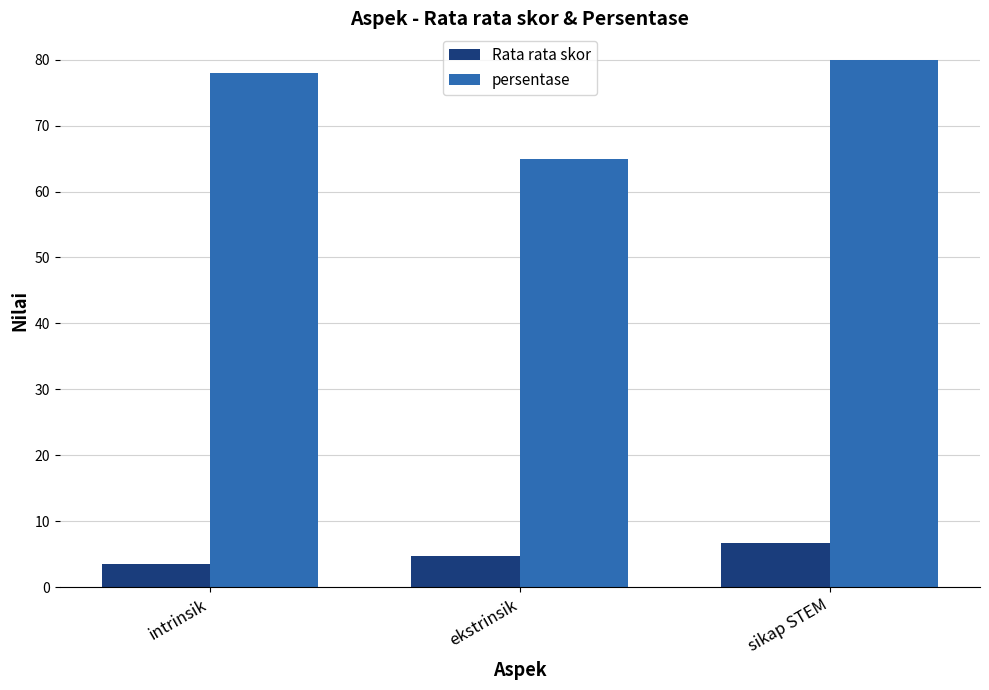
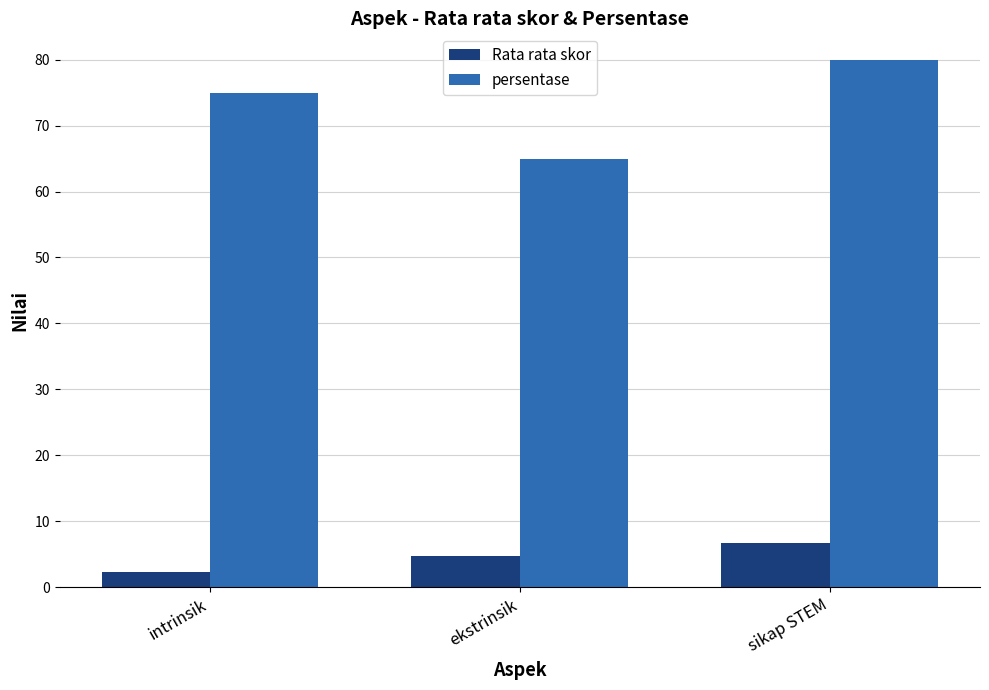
  {
    "Rata rata skor": {
-     "intrinsik": 4,
+     "intrinsik": 2,
      "ekstrinsik": 5,
      "sikap STEM": 7
    },
    "persentase": {
-     "intrinsik": 78,
+     "intrinsik": 75,
      "ekstrinsik": 65,
      "sikap STEM": 80
    }
  }
